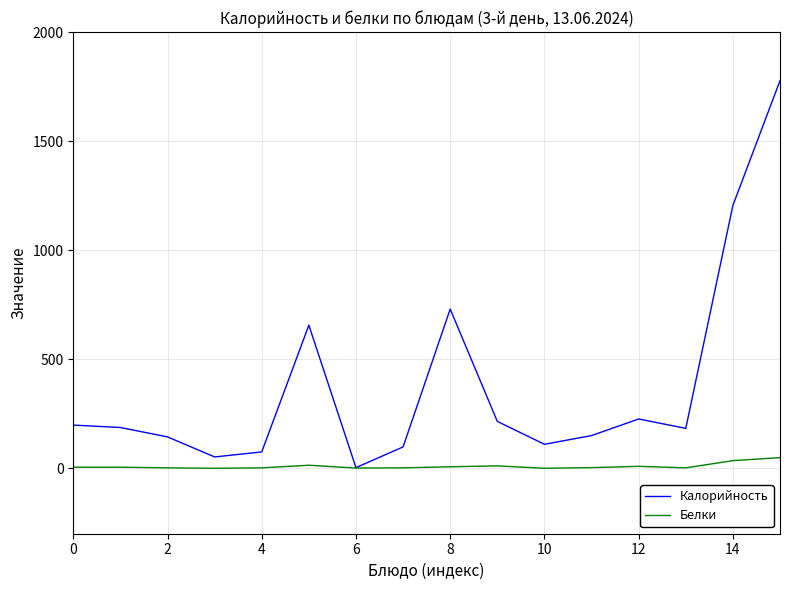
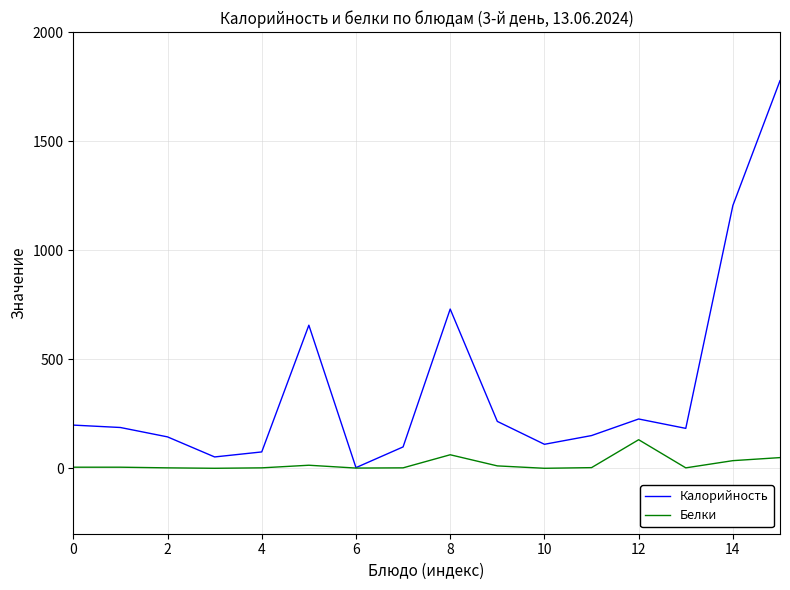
  {
    "Калорийность": {
      "0": 200,
      "2": 140,
      "4": 80,
      "8": 730,
      "10": 110,
      "12": 230,
      "14": 1210
    },
    "Белки": {
      "0": 10,
      "2": 0,
      "4": 0,
-     "8": 10,
+     "8": 60,
      "10": 0,
-     "12": 10,
+     "12": 130,
      "14": 40
    }
  }
